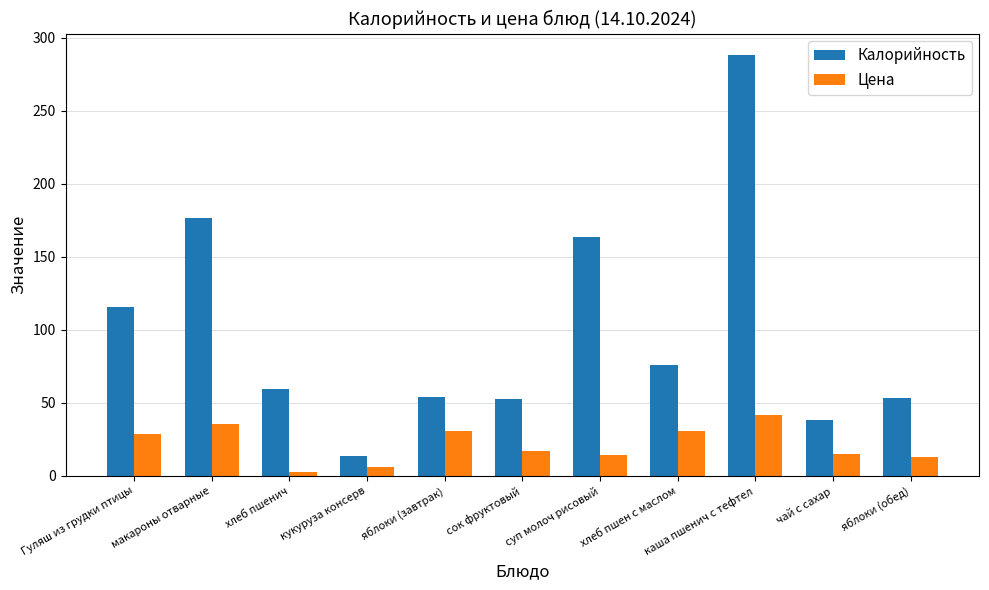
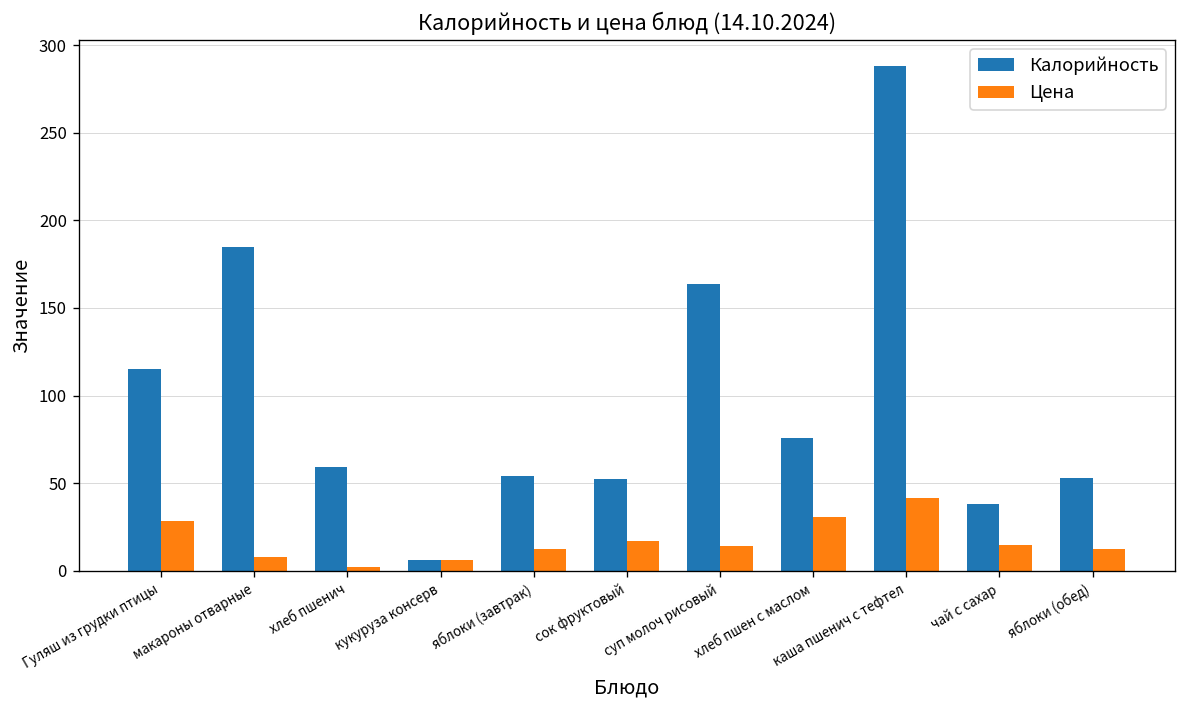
  {
    "Калорийность": {
      "Гуляш из грудки птицы": 115,
-     "макароны отварные": 176,
+     "макароны отварные": 185,
      "хлеб пшенич": 59,
-     "кукуруза консерв": 13,
+     "кукуруза консерв": 6,
      "яблоки (завтрак)": 54,
      "сок фруктовый": 52,
      "суп молоч рисовый": 164,
      "хлеб пшен с маслом": 76,
      "каша пшенич с тефтел": 288,
      "чай с сахар": 38,
      "яблоки (обед)": 53
    },
    "Цена": {
      "Гуляш из грудки птицы": 29,
-     "макароны отварные": 35,
+     "макароны отварные": 8,
      "хлеб пшенич": 2,
      "кукуруза консерв": 6,
-     "яблоки (завтрак)": 31,
+     "яблоки (завтрак)": 13,
      "сок фруктовый": 17,
      "суп молоч рисовый": 14,
      "хлеб пшен с маслом": 31,
      "каша пшенич с тефтел": 41,
      "чай с сахар": 15,
      "яблоки (обед)": 13
    }
  }
